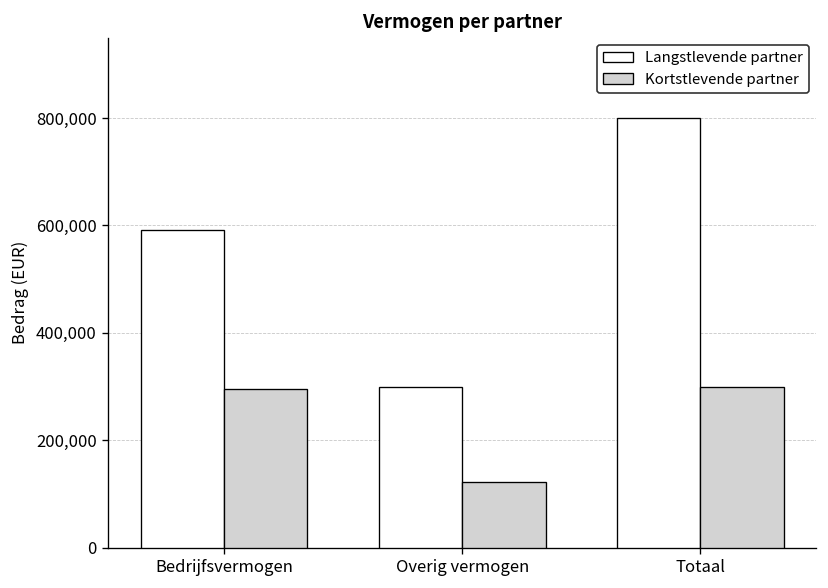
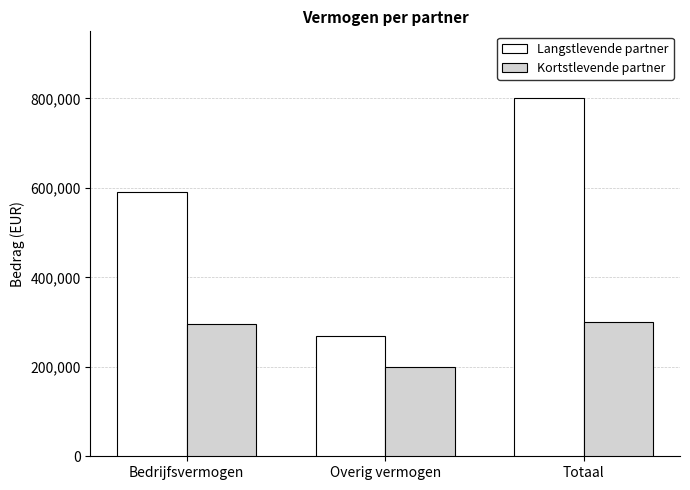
  {
    "Langstlevende partner": {
      "Bedrijfsvermogen": "590,000",
-     "Overig vermogen": "300,000",
+     "Overig vermogen": "270,000",
      "Totaal": "800,000"
    },
    "Kortstlevende partner": {
      "Bedrijfsvermogen": "290,000",
-     "Overig vermogen": "120,000",
+     "Overig vermogen": "200,000",
      "Totaal": "300,000"
    }
  }
